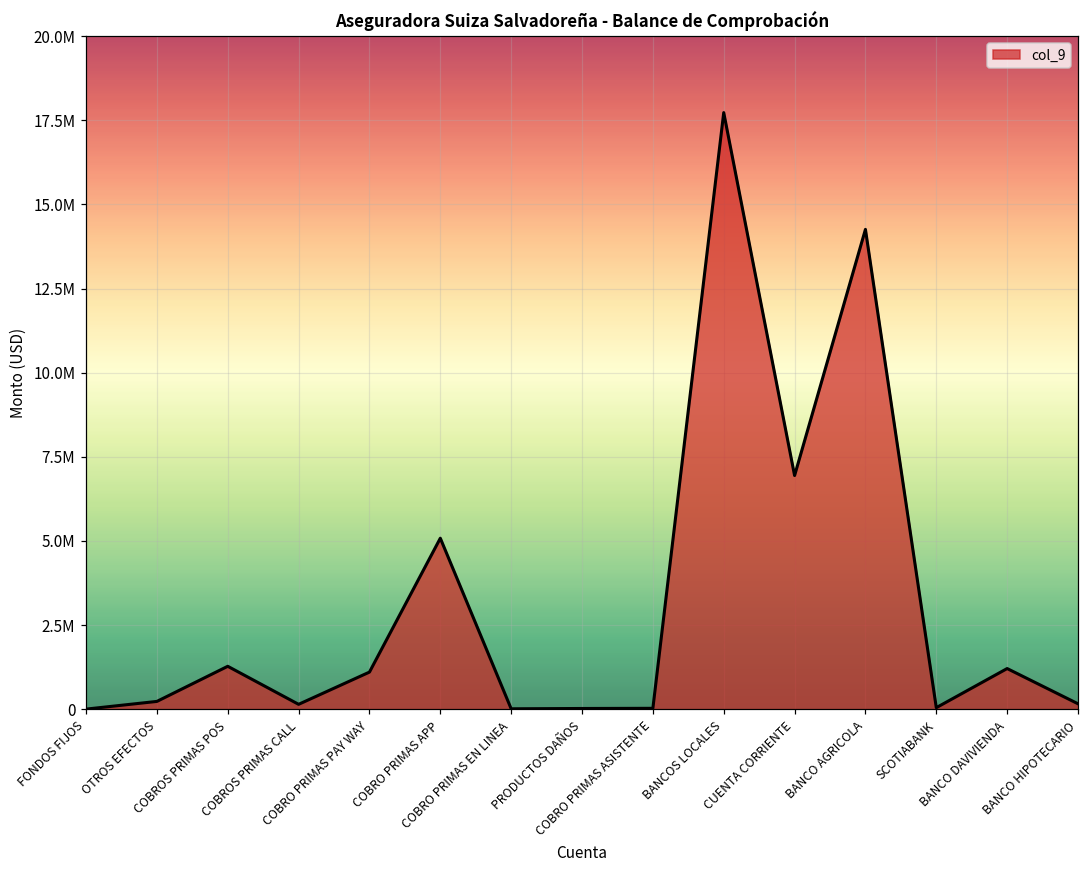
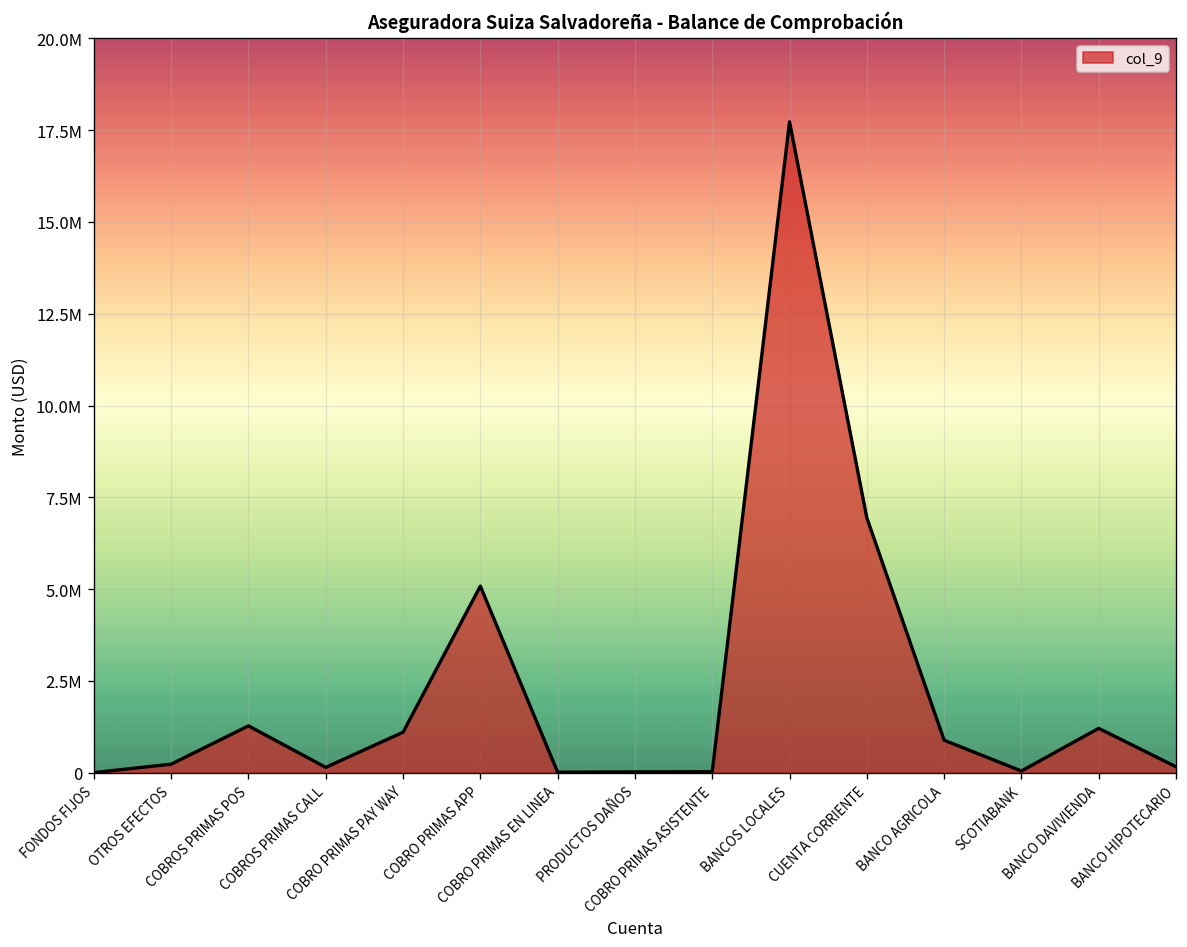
  {
    "FONDOS FIJOS": 0,
    "OTROS EFECTOS": 200000,
    "COBROS PRIMAS POS": 1300000,
    "COBROS PRIMAS CALL": 100000,
    "COBRO PRIMAS PAY WAY": 1100000,
    "COBRO PRIMAS APP": 5100000,
    "COBRO PRIMAS EN LINEA": 0,
    "PRODUCTOS DAÑOS": 0,
    "COBRO PRIMAS ASISTENTE": 0,
    "BANCOS LOCALES": 17700000,
    "CUENTA CORRIENTE": 6900000,
-   "BANCO AGRICOLA": 14300000,
+   "BANCO AGRICOLA": 900000,
    "SCOTIABANK": 0,
    "BANCO DAVIVIENDA": 1200000,
    "BANCO HIPOTECARIO": 200000
  }
